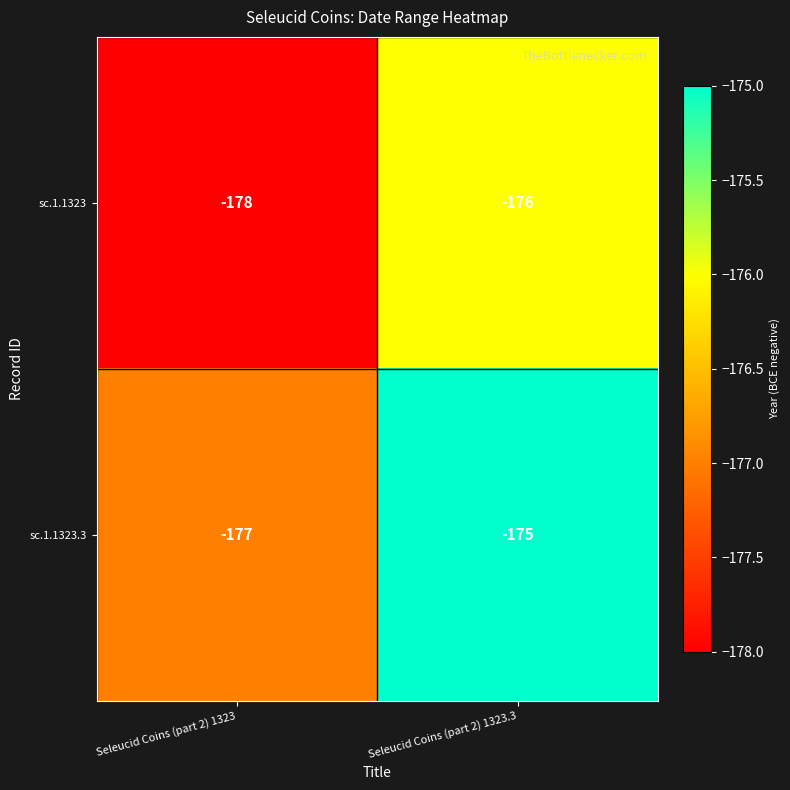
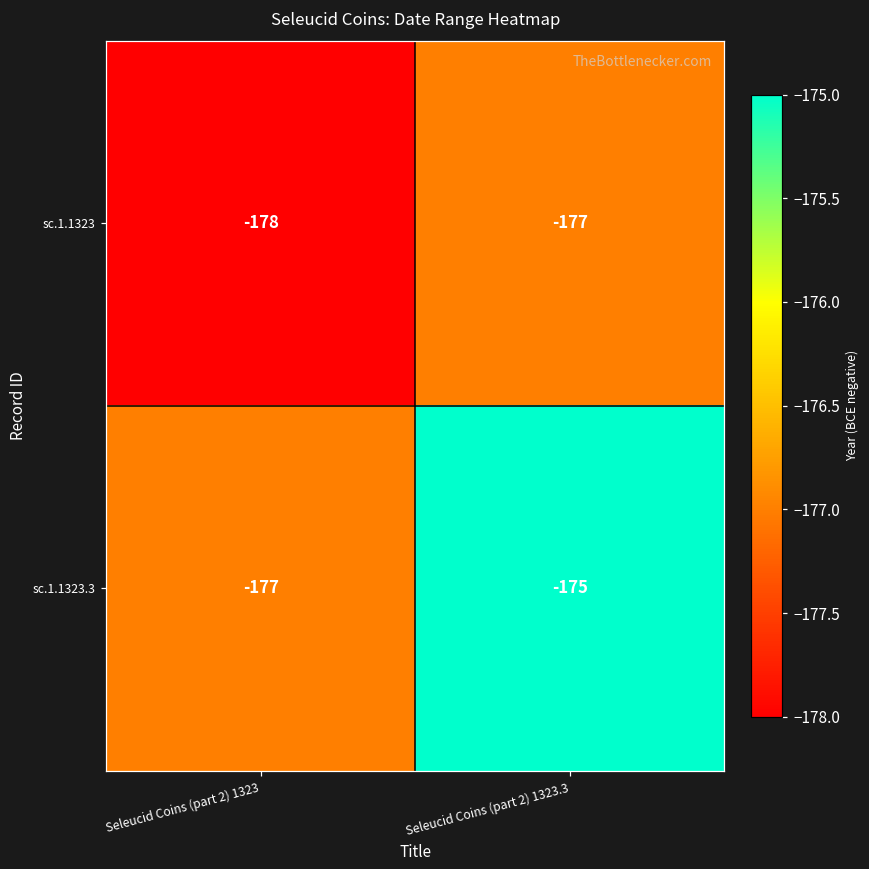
  {
    "sc.1.1323": {
      "Seleucid Coins (part 2) 1323": -178,
-     "Seleucid Coins (part 2) 1323.3": -176
+     "Seleucid Coins (part 2) 1323.3": -177
    },
    "sc.1.1323.3": {
      "Seleucid Coins (part 2) 1323": -177,
      "Seleucid Coins (part 2) 1323.3": -175
    }
  }
